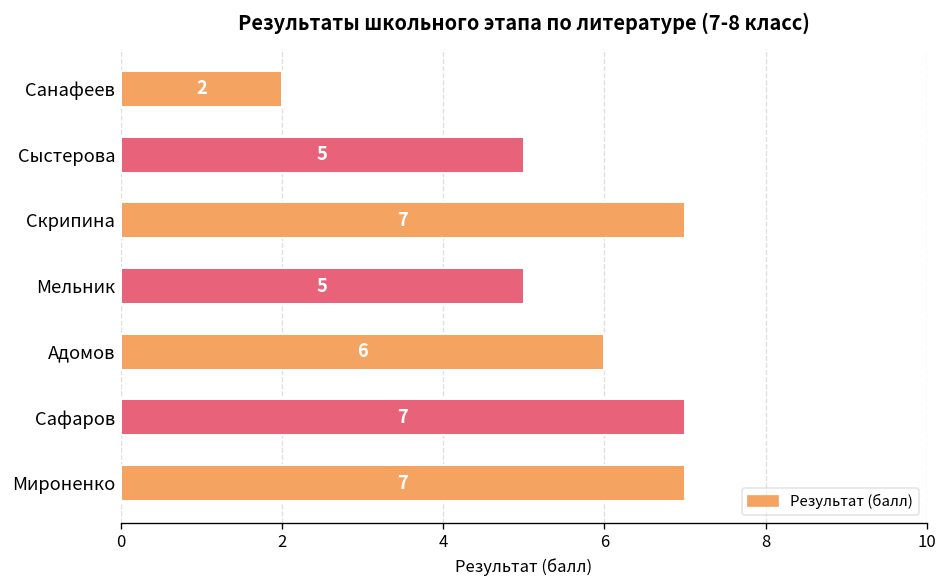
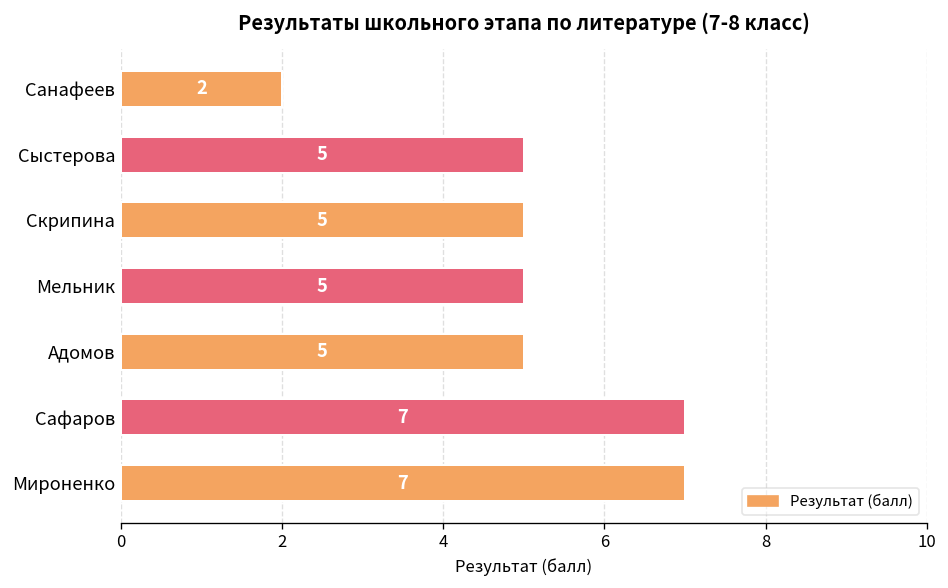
  {
    "Санафеев": 2,
    "Сыстерова": 5,
-   "Скрипина": 7,
+   "Скрипина": 5,
    "Мельник": 5,
-   "Адомов": 6,
+   "Адомов": 5,
    "Сафаров": 7,
    "Мироненко": 7
  }
